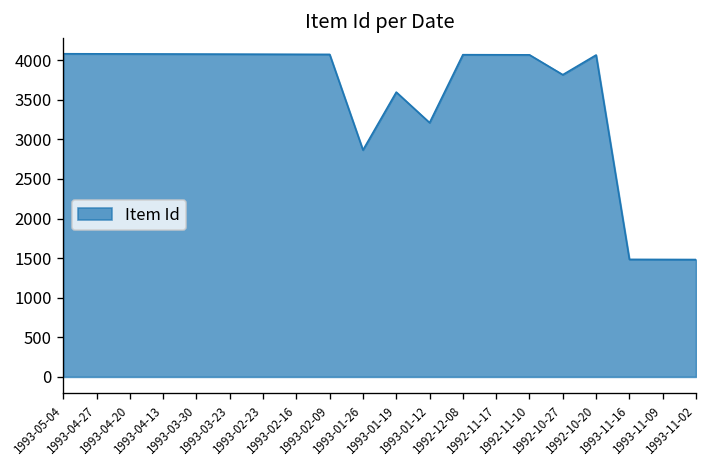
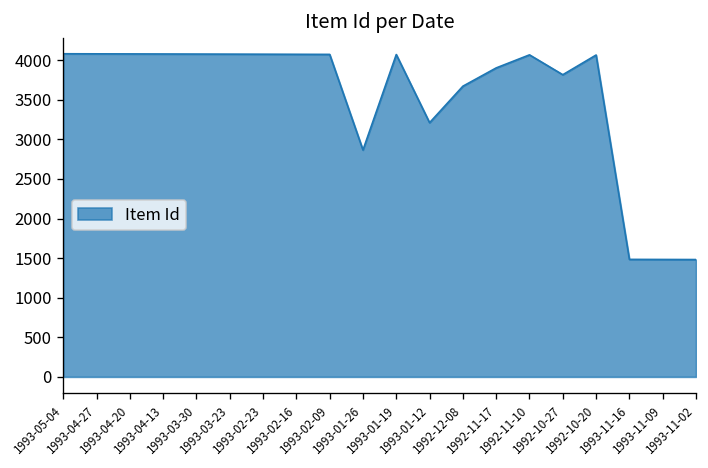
  {
    "1993-05-04": 4100,
    "1993-04-27": 4100,
    "1993-04-20": 4100,
    "1993-04-13": 4100,
    "1993-03-30": 4100,
    "1993-03-23": 4100,
    "1993-02-23": 4100,
    "1993-02-16": 4100,
    "1993-02-09": 4100,
    "1993-01-26": 2900,
-   "1993-01-19": 3600,
+   "1993-01-19": 4100,
    "1993-01-12": 3200,
-   "1992-12-08": 4100,
-   "1992-11-17": 4100,
+   "1992-12-08": 3700,
+   "1992-11-17": 3900,
    "1992-11-10": 4100,
    "1992-10-27": 3800,
    "1992-10-20": 4100,
    "1993-11-16": 1500,
    "1993-11-09": 1500,
    "1993-11-02": 1500
  }
